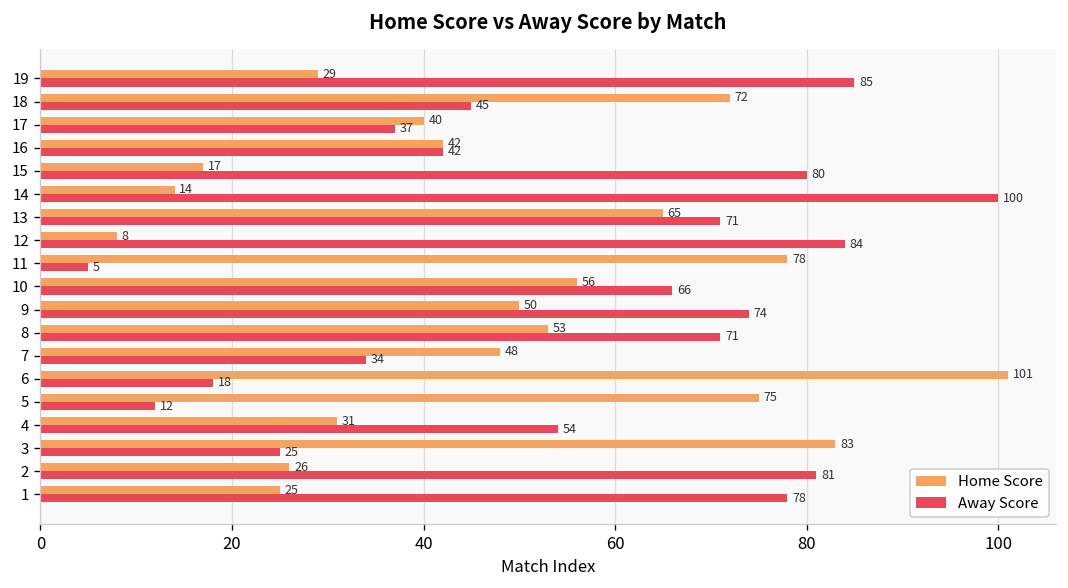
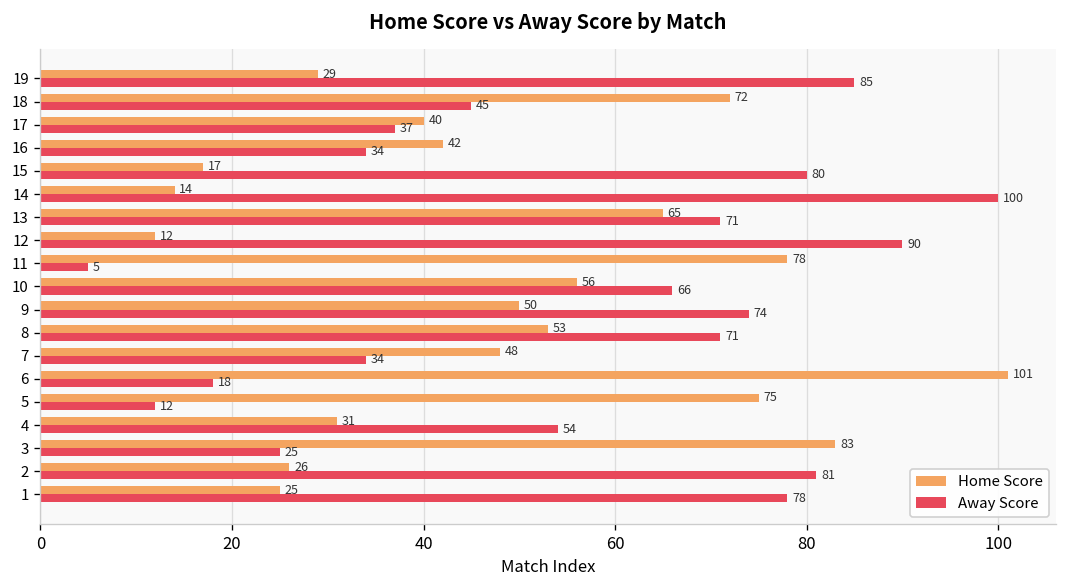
  {
    "Home Score": {
      "19": 29,
      "18": 72,
      "17": 40,
      "16": 42,
      "15": 17,
      "14": 14,
      "13": 65,
-     "12": 8,
+     "12": 12,
      "11": 78,
      "10": 56,
      "9": 50,
      "8": 53,
      "7": 48,
      "6": 101,
      "5": 75,
      "4": 31,
      "3": 83,
      "2": 26,
      "1": 25
    },
    "Away Score": {
      "19": 85,
      "18": 45,
      "17": 37,
-     "16": 42,
+     "16": 34,
      "15": 80,
      "14": 100,
      "13": 71,
-     "12": 84,
+     "12": 90,
      "11": 5,
      "10": 66,
      "9": 74,
      "8": 71,
      "7": 34,
      "6": 18,
      "5": 12,
      "4": 54,
      "3": 25,
      "2": 81,
      "1": 78
    }
  }
